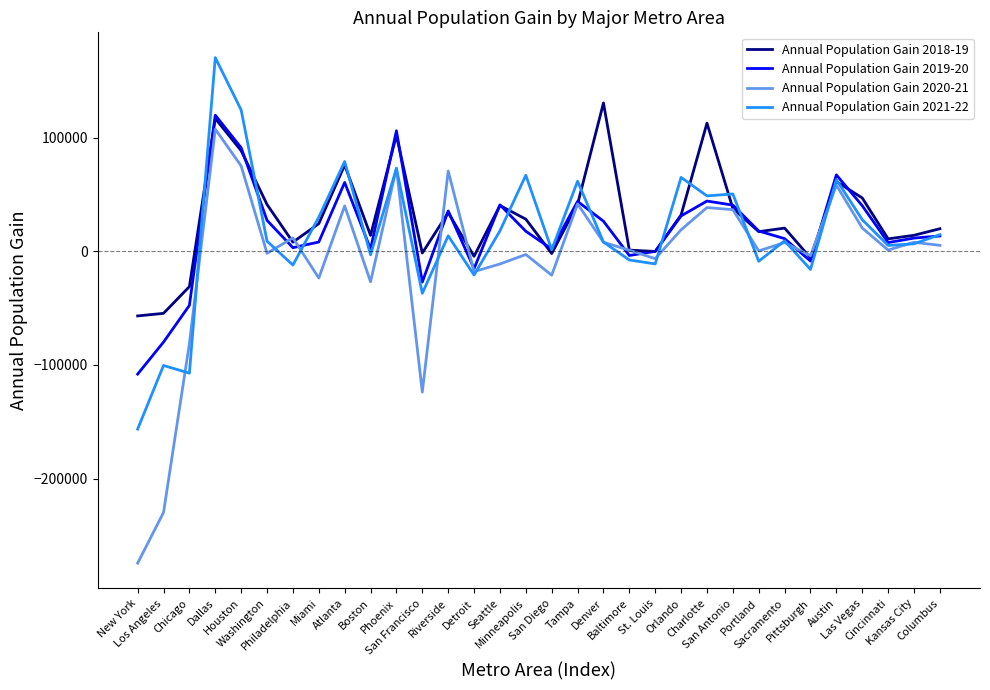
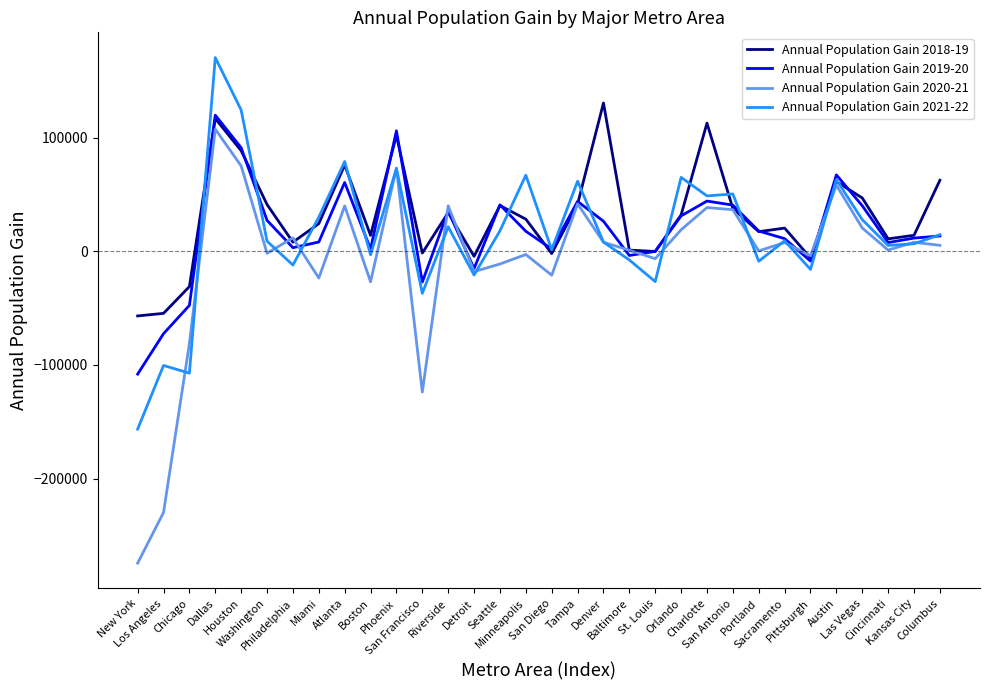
  {
    "Annual Population Gain 2018-19": {
      "New York": -57000,
      "Los Angeles": -55000,
      "Chicago": -31000,
      "Dallas": 117000,
      "Houston": 88000,
      "Washington": 41000,
      "Philadelphia": 8000,
      "Miami": 24000,
      "Atlanta": 76000,
      "Boston": 14000,
      "Phoenix": 102000,
      "San Francisco": -2000,
      "Detroit": -4000,
      "Minneapolis": 28000,
      "San Diego": -2000,
      "Denver": 130000,
      "Charlotte": 113000,
      "Sacramento": 20000,
      "Las Vegas": 47000,
      "Cincinnati": 11000,
      "Kansas City": 14000,
-     "Columbus": 20000
+     "Columbus": 62000
    },
    "Annual Population Gain 2019-20": {
      "New York": -108000,
-     "Los Angeles": -80000,
+     "Los Angeles": -73000,
      "Chicago": -48000,
      "Dallas": 120000,
      "Houston": 91000,
      "Washington": 27000,
      "Philadelphia": 3000,
      "Miami": 8000,
      "Atlanta": 61000,
      "Boston": 2000,
      "Phoenix": 106000,
      "San Francisco": -27000,
      "Detroit": -15000,
      "Minneapolis": 18000,
      "Denver": 26000,
      "Baltimore": -4000,
      "Charlotte": 44000,
      "San Antonio": 41000,
      "Pittsburgh": -9000,
      "Austin": 67000,
      "Las Vegas": 40000,
      "Cincinnati": 8000,
      "Kansas City": 12000
    },
    "Annual Population Gain 2020-21": {
      "New York": -275000,
      "Los Angeles": -230000,
      "Chicago": -81000,
      "Dallas": 107000,
      "Houston": 75000,
      "Washington": -2000,
      "Philadelphia": 12000,
      "Miami": -24000,
      "Atlanta": 40000,
      "Boston": -27000,
      "San Francisco": -124000,
-     "Riverside": 71000,
+     "Riverside": 40000,
      "Detroit": -18000,
      "Seattle": -11000,
      "Minneapolis": -3000,
      "San Diego": -21000,
      "St. Louis": -7000,
      "Orlando": 19000,
      "Charlotte": 38000,
      "Portland": 0,
      "Austin": 58000,
      "Las Vegas": 20000,
      "Cincinnati": 1000,
      "Columbus": 5000
    },
    "Annual Population Gain 2021-22": {
      "New York": -157000,
      "Los Angeles": -101000,
      "Chicago": -107000,
      "Dallas": 170000,
      "Houston": 124000,
      "Washington": 9000,
      "Philadelphia": -12000,
      "Miami": 30000,
      "Atlanta": 79000,
      "Boston": -3000,
      "San Francisco": -37000,
-     "Riverside": 14000,
+     "Riverside": 21000,
      "Detroit": -21000,
      "Seattle": 18000,
      "Minneapolis": 67000,
      "Tampa": 62000,
      "Baltimore": -8000,
-     "St. Louis": -11000,
+     "St. Louis": -27000,
      "Orlando": 65000,
      "Charlotte": 49000,
      "San Antonio": 50000,
      "Portland": -9000,
      "Pittsburgh": -16000,
      "Las Vegas": 28000,
      "Cincinnati": 5000
    }
  }
